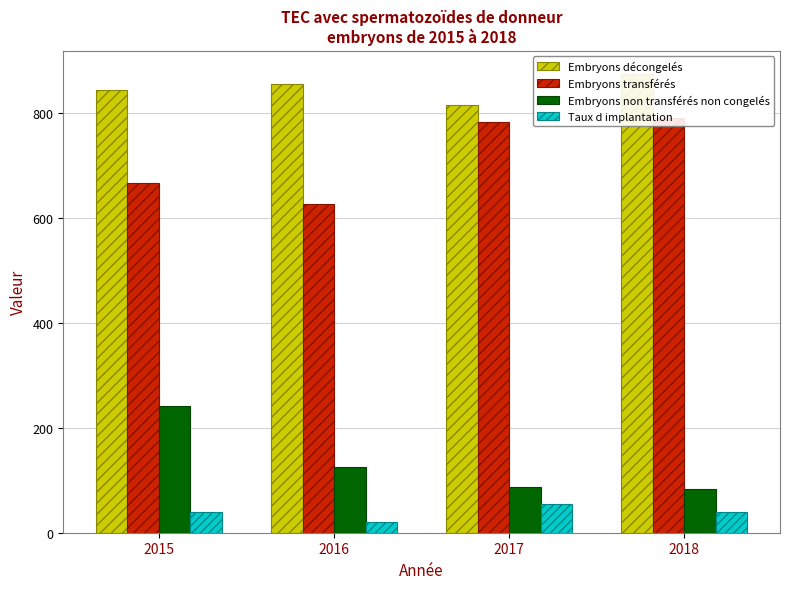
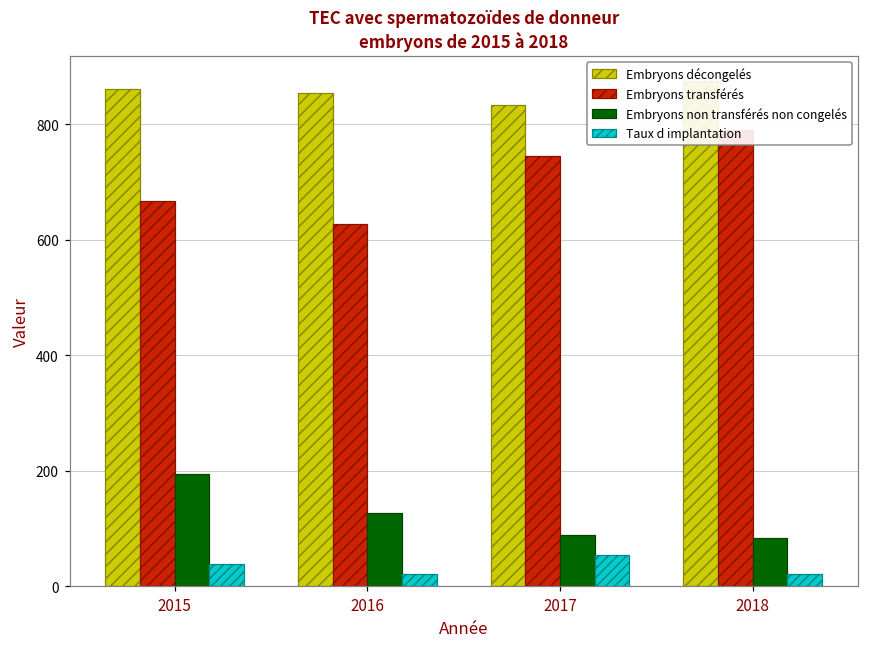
  {
    "Embryons décongelés": {
-     "2015": 840,
+     "2015": 860,
      "2016": 860,
-     "2017": 820
+     "2017": 830
    },
    "Embryons transférés": {
      "2015": 670,
      "2016": 630,
-     "2017": 780
+     "2017": 750
    },
    "Embryons non transférés non congelés": {
-     "2015": 240,
+     "2015": 200,
      "2016": 130,
      "2017": 90,
      "2018": 80
    },
    "Taux d implantation": {
      "2015": 40,
      "2016": 20,
      "2017": 50,
-     "2018": 40
+     "2018": 20
    }
  }
